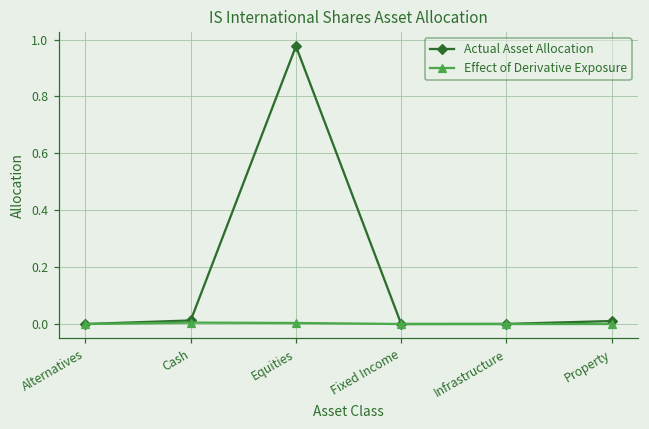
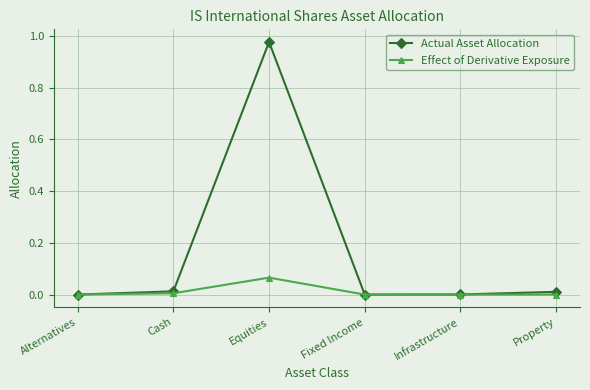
  {
    "Actual Asset Allocation": {
      "Equities": 0.98,
      "Property": 0.01
    },
    "Effect of Derivative Exposure": {
-     "Equities": 0.00,
+     "Equities": 0.07,
      "Property": 0.00
    }
  }
